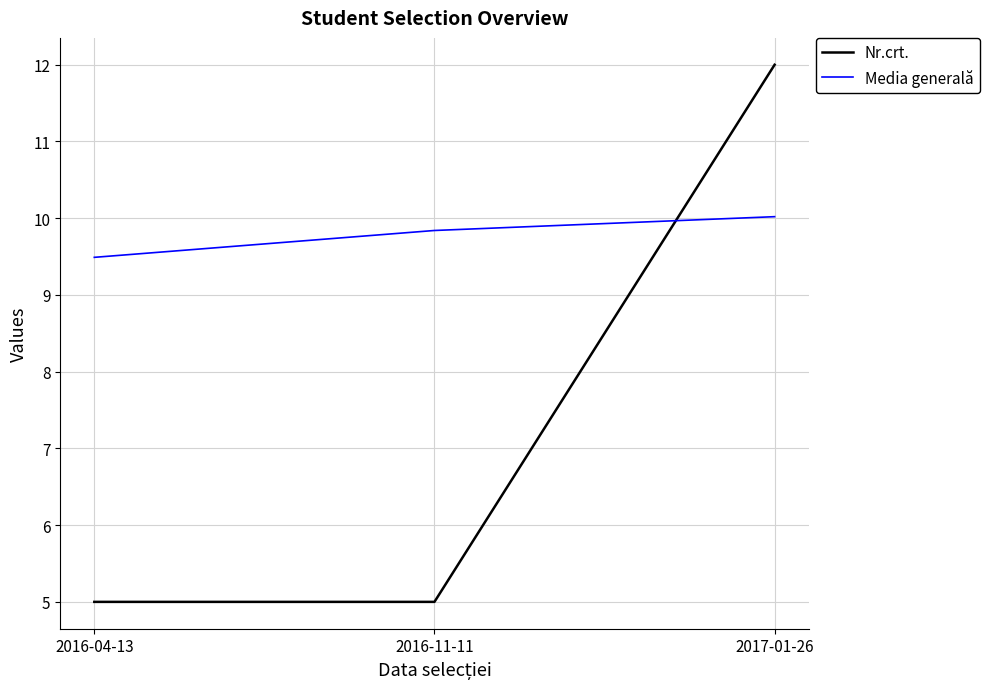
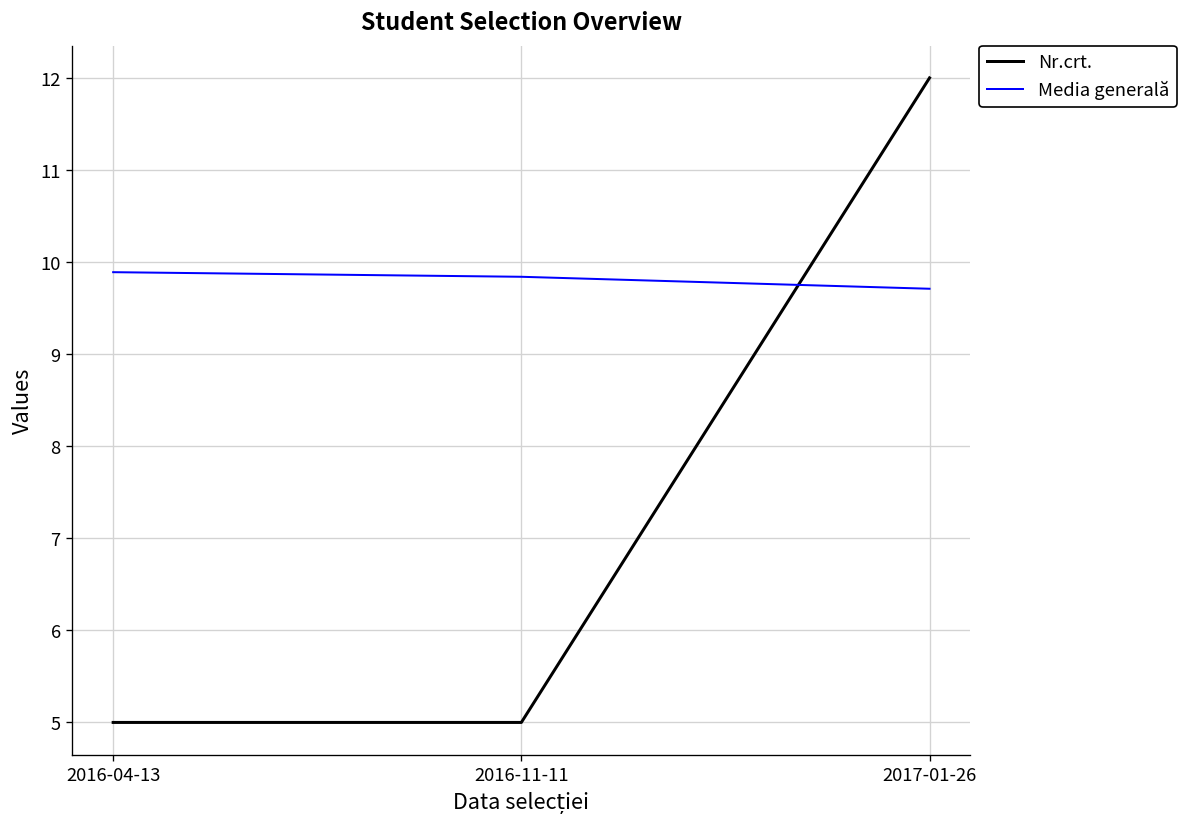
  {
    "Nr.crt.": {
      "2016-04-13": 5.0,
      "2016-11-11": 5.0,
      "2017-01-26": 12.0
    },
    "Media generală": {
-     "2016-04-13": 9.5,
+     "2016-04-13": 9.9,
      "2016-11-11": 9.8,
-     "2017-01-26": 10.0
+     "2017-01-26": 9.7
    }
  }
